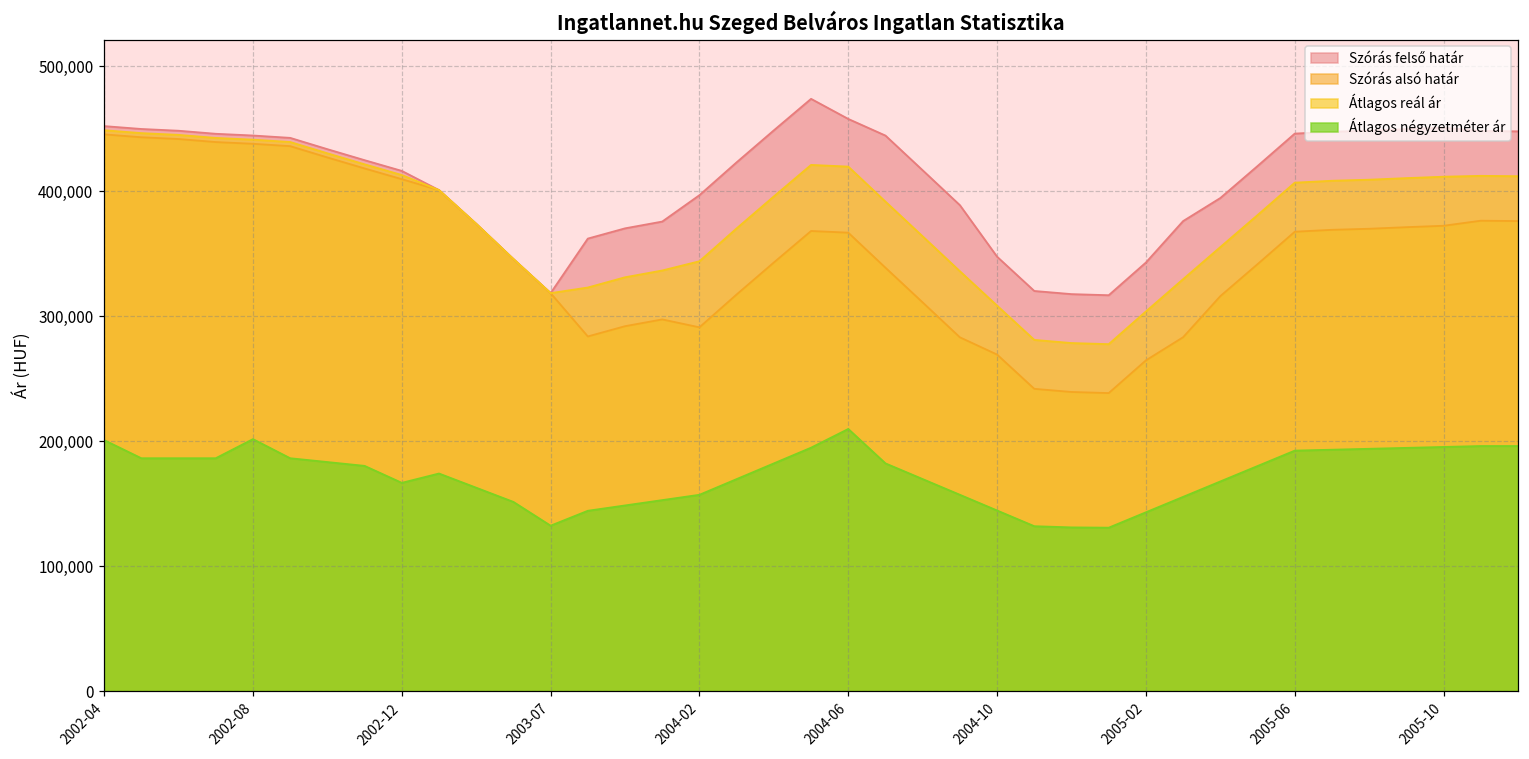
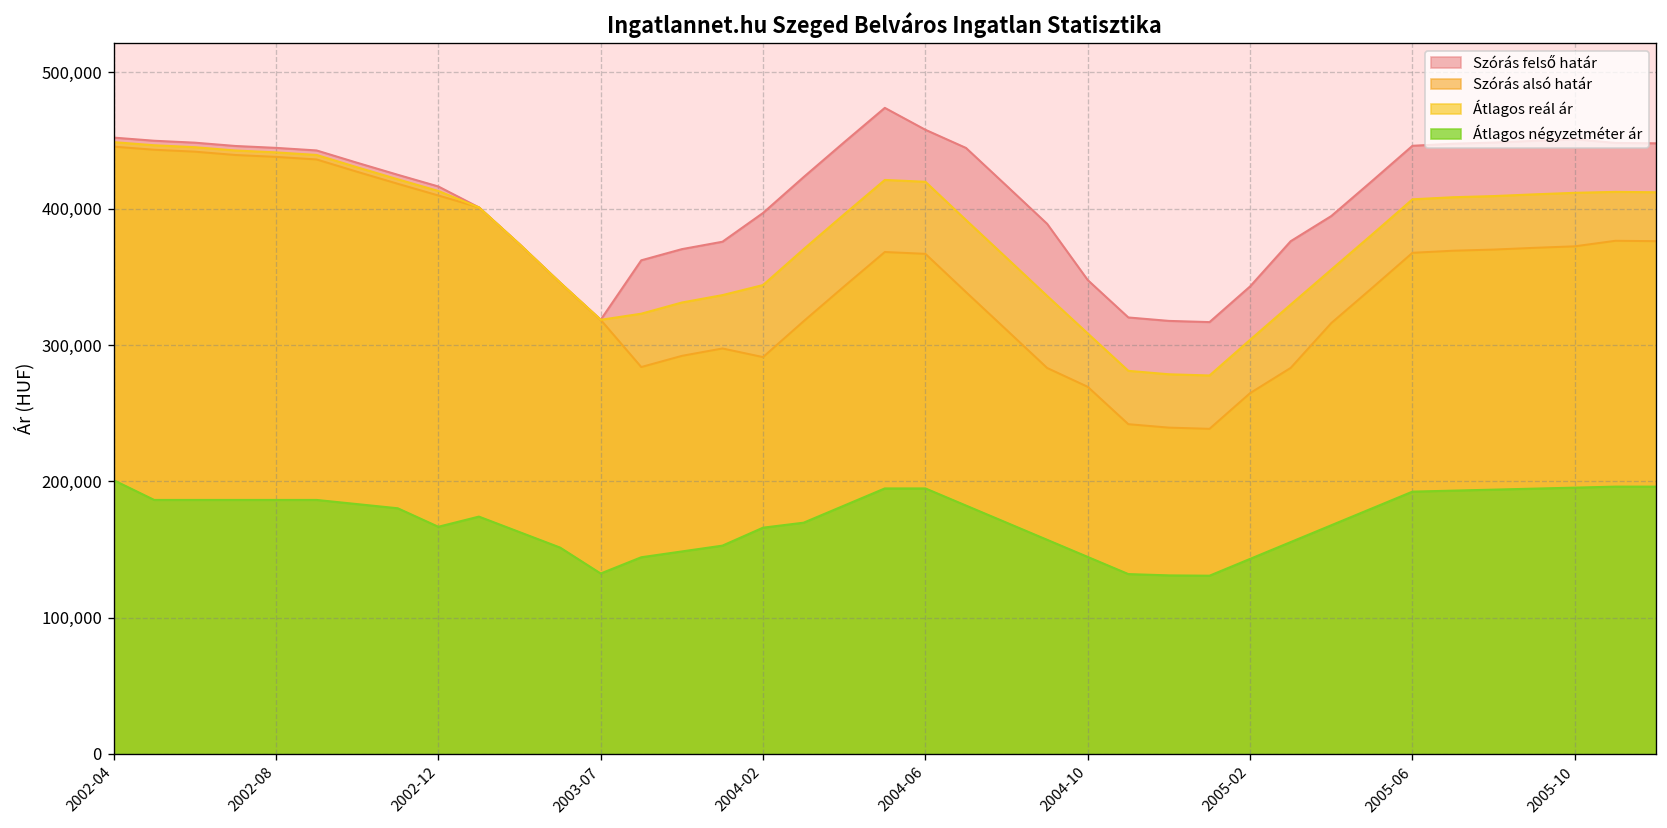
  {
    "Szórás felső határ": {
      "2002-04": "452,000",
      "2002-08": "445,000",
      "2002-12": "416,000",
      "2004-02": "397,000",
      "2004-06": "458,000",
      "2004-10": "348,000",
      "2005-02": "343,000",
      "2005-06": "446,000"
    },
    "Átlagos négyzetméter ár": {
      "2002-04": "201,000",
-     "2002-08": "202,000",
+     "2002-08": "186,000",
      "2002-12": "167,000",
      "2003-07": "132,000",
-     "2004-02": "157,000",
-     "2004-06": "210,000",
+     "2004-02": "166,000",
+     "2004-06": "195,000",
      "2004-10": "145,000",
      "2005-02": "143,000",
      "2005-06": "192,000",
      "2005-10": "195,000"
    }
  }
